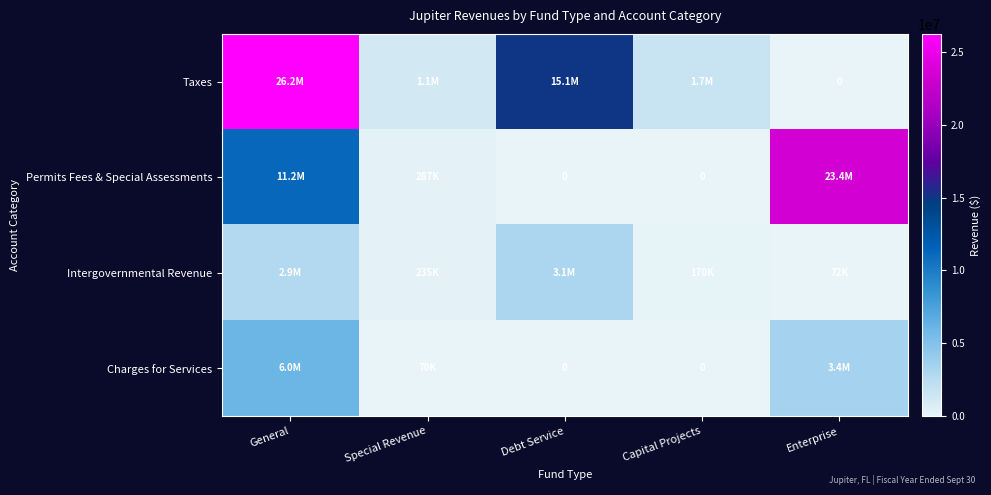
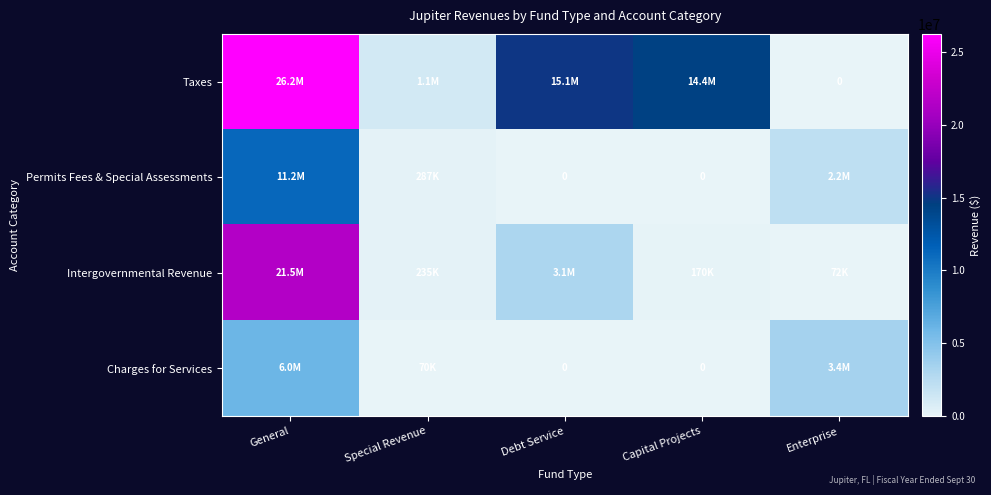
  {
    "Taxes": {
      "General": "26.2M",
      "Debt Service": "15.1M",
-     "Capital Projects": "1.7M"
+     "Capital Projects": "14.4M"
    },
    "Permits Fees & Special Assessments": {
      "General": "11.2M",
-     "Enterprise": "23.4M"
+     "Enterprise": "2.2M"
    },
    "Intergovernmental Revenue": {
-     "General": "2.9M",
+     "General": "21.5M",
      "Debt Service": "3.1M"
    },
    "Charges for Services": {
      "General": "6.0M",
      "Enterprise": "3.4M"
    }
  }
